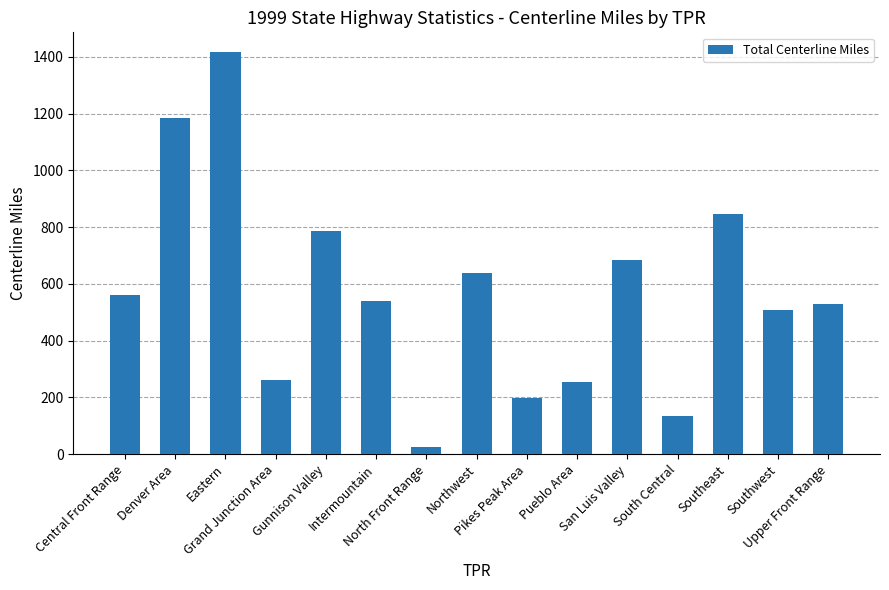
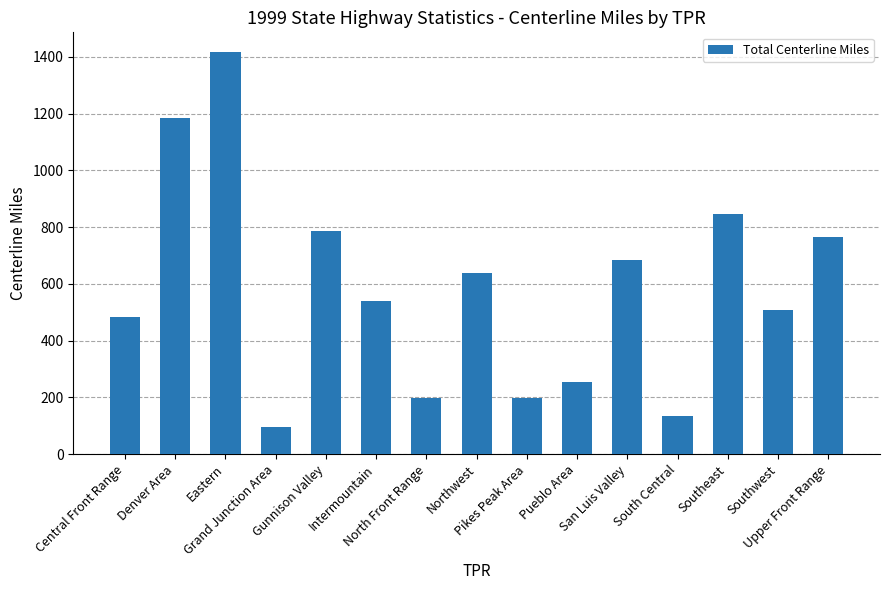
  {
-   "Central Front Range": 560,
+   "Central Front Range": 480,
    "Denver Area": 1180,
    "Eastern": 1420,
-   "Grand Junction Area": 260,
+   "Grand Junction Area": 90,
    "Gunnison Valley": 790,
    "Intermountain": 540,
-   "North Front Range": 30,
+   "North Front Range": 200,
    "Northwest": 640,
    "Pikes Peak Area": 200,
    "Pueblo Area": 250,
    "San Luis Valley": 680,
    "South Central": 130,
    "Southeast": 840,
    "Southwest": 510,
-   "Upper Front Range": 530
+   "Upper Front Range": 760
  }
